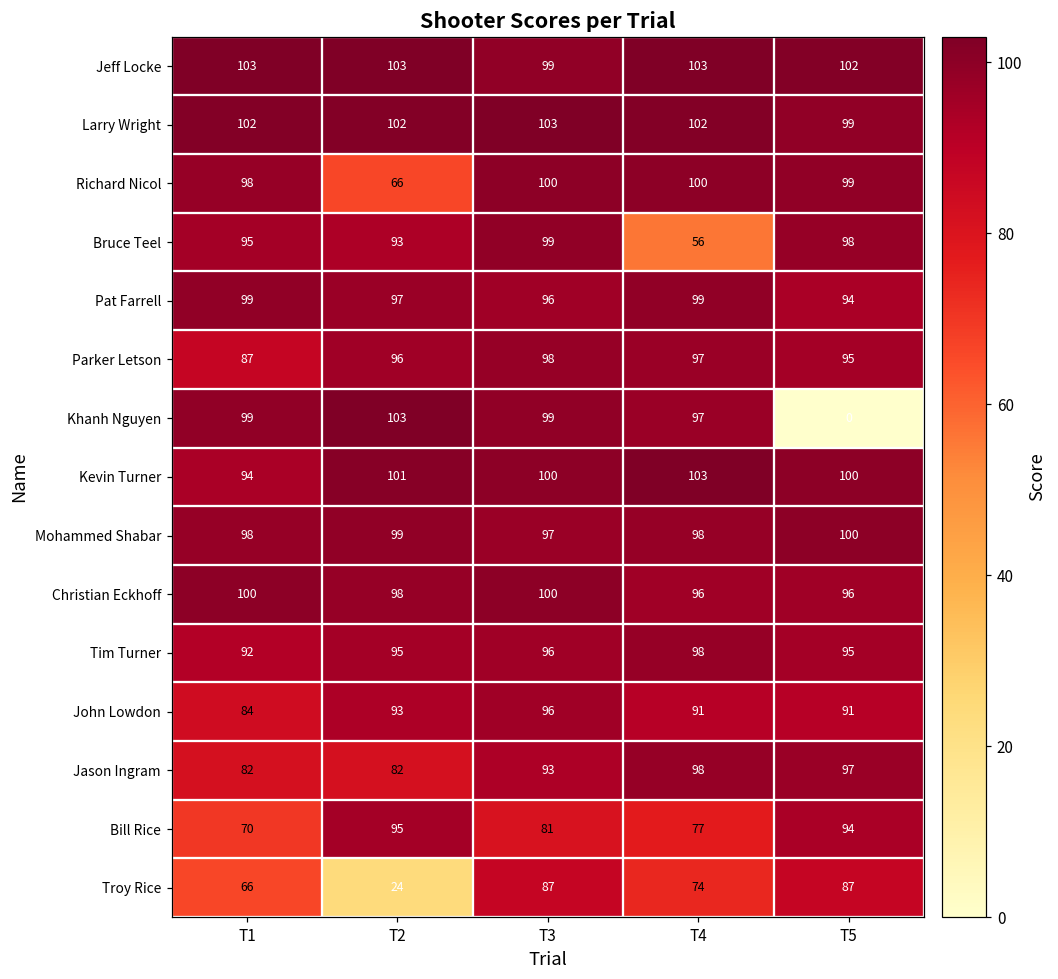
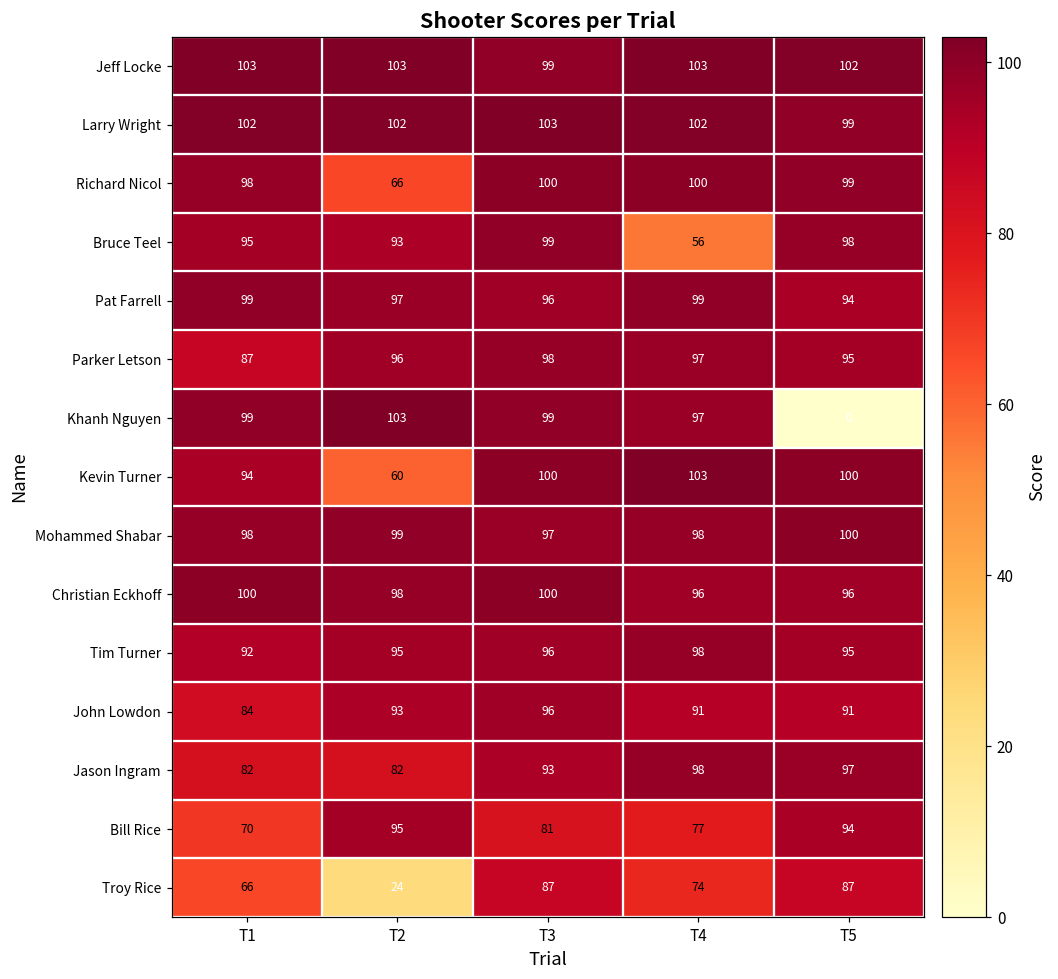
  {
    "Jeff Locke": {
      "T1": 103,
      "T2": 103,
      "T3": 99,
      "T4": 103,
      "T5": 102
    },
    "Larry Wright": {
      "T1": 102,
      "T2": 102,
      "T3": 103,
      "T4": 102,
      "T5": 99
    },
    "Richard Nicol": {
      "T1": 98,
      "T2": 66,
      "T3": 100,
      "T4": 100,
      "T5": 99
    },
    "Bruce Teel": {
      "T1": 95,
      "T2": 93,
      "T3": 99,
      "T4": 56,
      "T5": 98
    },
    "Pat Farrell": {
      "T1": 99,
      "T2": 97,
      "T3": 96,
      "T4": 99,
      "T5": 94
    },
    "Parker Letson": {
      "T1": 87,
      "T2": 96,
      "T3": 98,
      "T4": 97,
      "T5": 95
    },
    "Khanh Nguyen": {
      "T1": 99,
      "T2": 103,
      "T3": 99,
      "T4": 97,
      "T5": 0
    },
    "Kevin Turner": {
      "T1": 94,
-     "T2": 101,
+     "T2": 60,
      "T3": 100,
      "T4": 103,
      "T5": 100
    },
    "Mohammed Shabar": {
      "T1": 98,
      "T2": 99,
      "T3": 97,
      "T4": 98,
      "T5": 100
    },
    "Christian Eckhoff": {
      "T1": 100,
      "T2": 98,
      "T3": 100,
      "T4": 96,
      "T5": 96
    },
    "Tim Turner": {
      "T1": 92,
      "T2": 95,
      "T3": 96,
      "T4": 98,
      "T5": 95
    },
    "John Lowdon": {
      "T1": 84,
      "T2": 93,
      "T3": 96,
      "T4": 91,
      "T5": 91
    },
    "Jason Ingram": {
      "T1": 82,
      "T2": 82,
      "T3": 93,
      "T4": 98,
      "T5": 97
    },
    "Bill Rice": {
      "T1": 70,
      "T2": 95,
      "T3": 81,
      "T4": 77,
      "T5": 94
    },
    "Troy Rice": {
      "T1": 66,
      "T2": 24,
      "T3": 87,
      "T4": 74,
      "T5": 87
    }
  }
